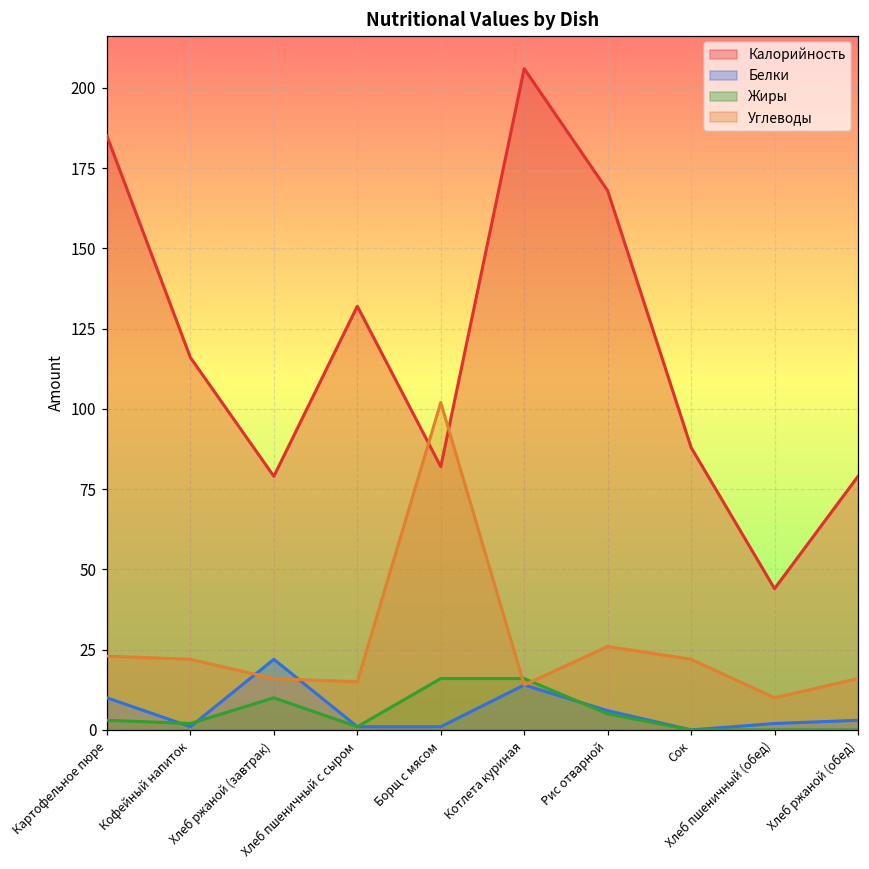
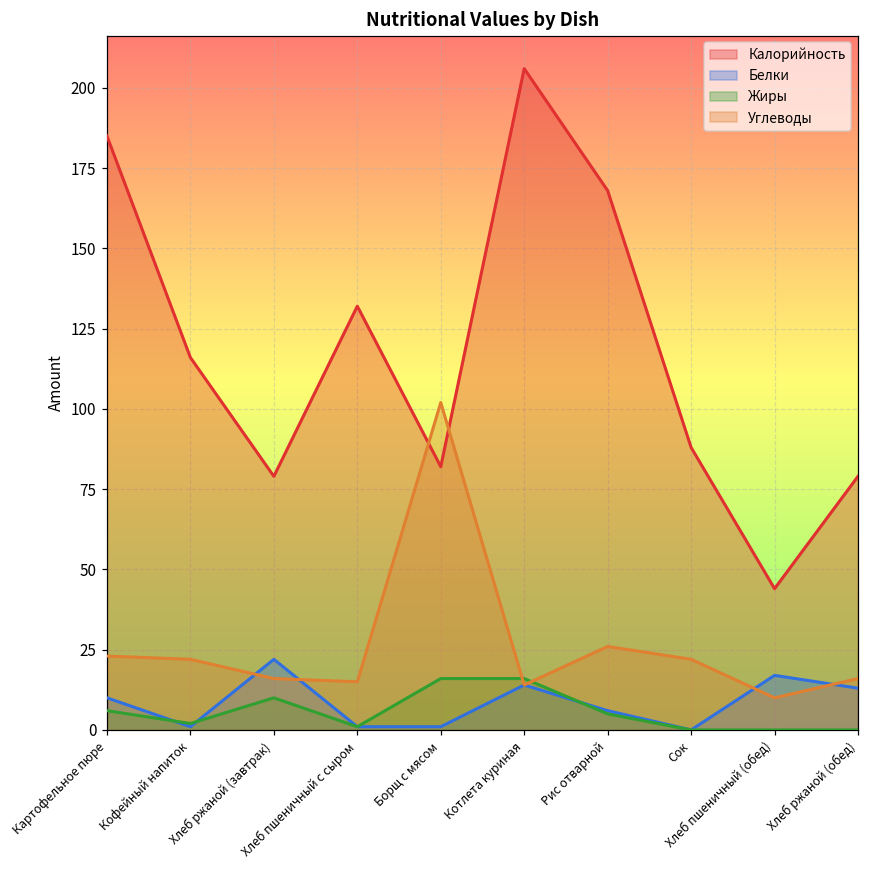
  {
    "Белки": {
      "Картофельное пюре": 10,
      "Кофейный напиток": 1,
      "Хлеб ржаной (завтрак)": 22,
      "Борщ с мясом": 1,
      "Рис отварной": 6,
-     "Хлеб пшеничный (обед)": 2,
-     "Хлеб ржаной (обед)": 3
+     "Хлеб пшеничный (обед)": 17,
+     "Хлеб ржаной (обед)": 13
    },
    "Жиры": {
-     "Картофельное пюре": 3,
+     "Картофельное пюре": 6,
      "Кофейный напиток": 2,
      "Хлеб ржаной (завтрак)": 10,
      "Борщ с мясом": 16,
      "Котлета куриная": 16,
      "Рис отварной": 5,
      "Хлеб пшеничный (обед)": 0,
      "Хлеб ржаной (обед)": 0
    }
  }
